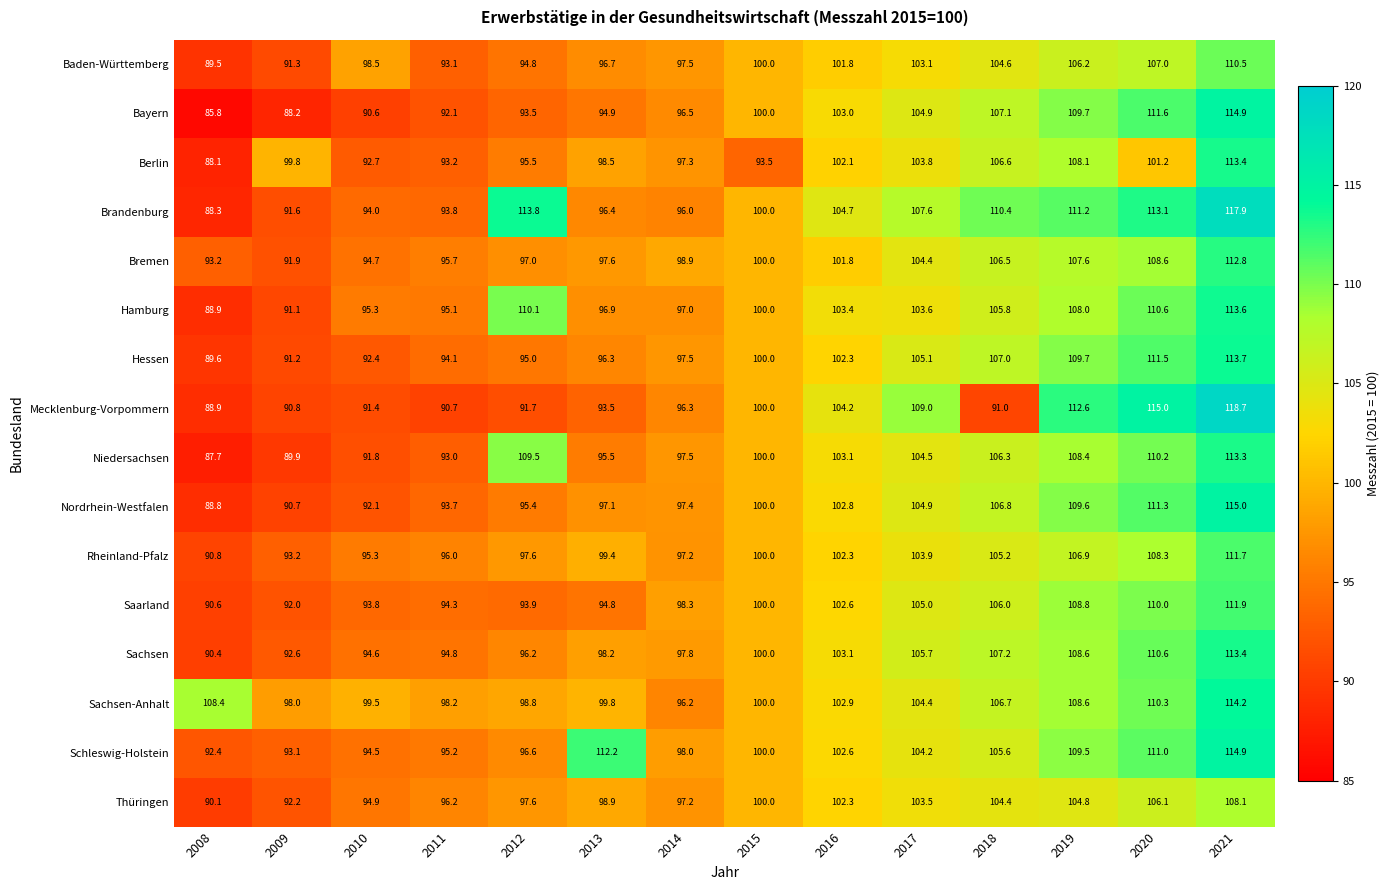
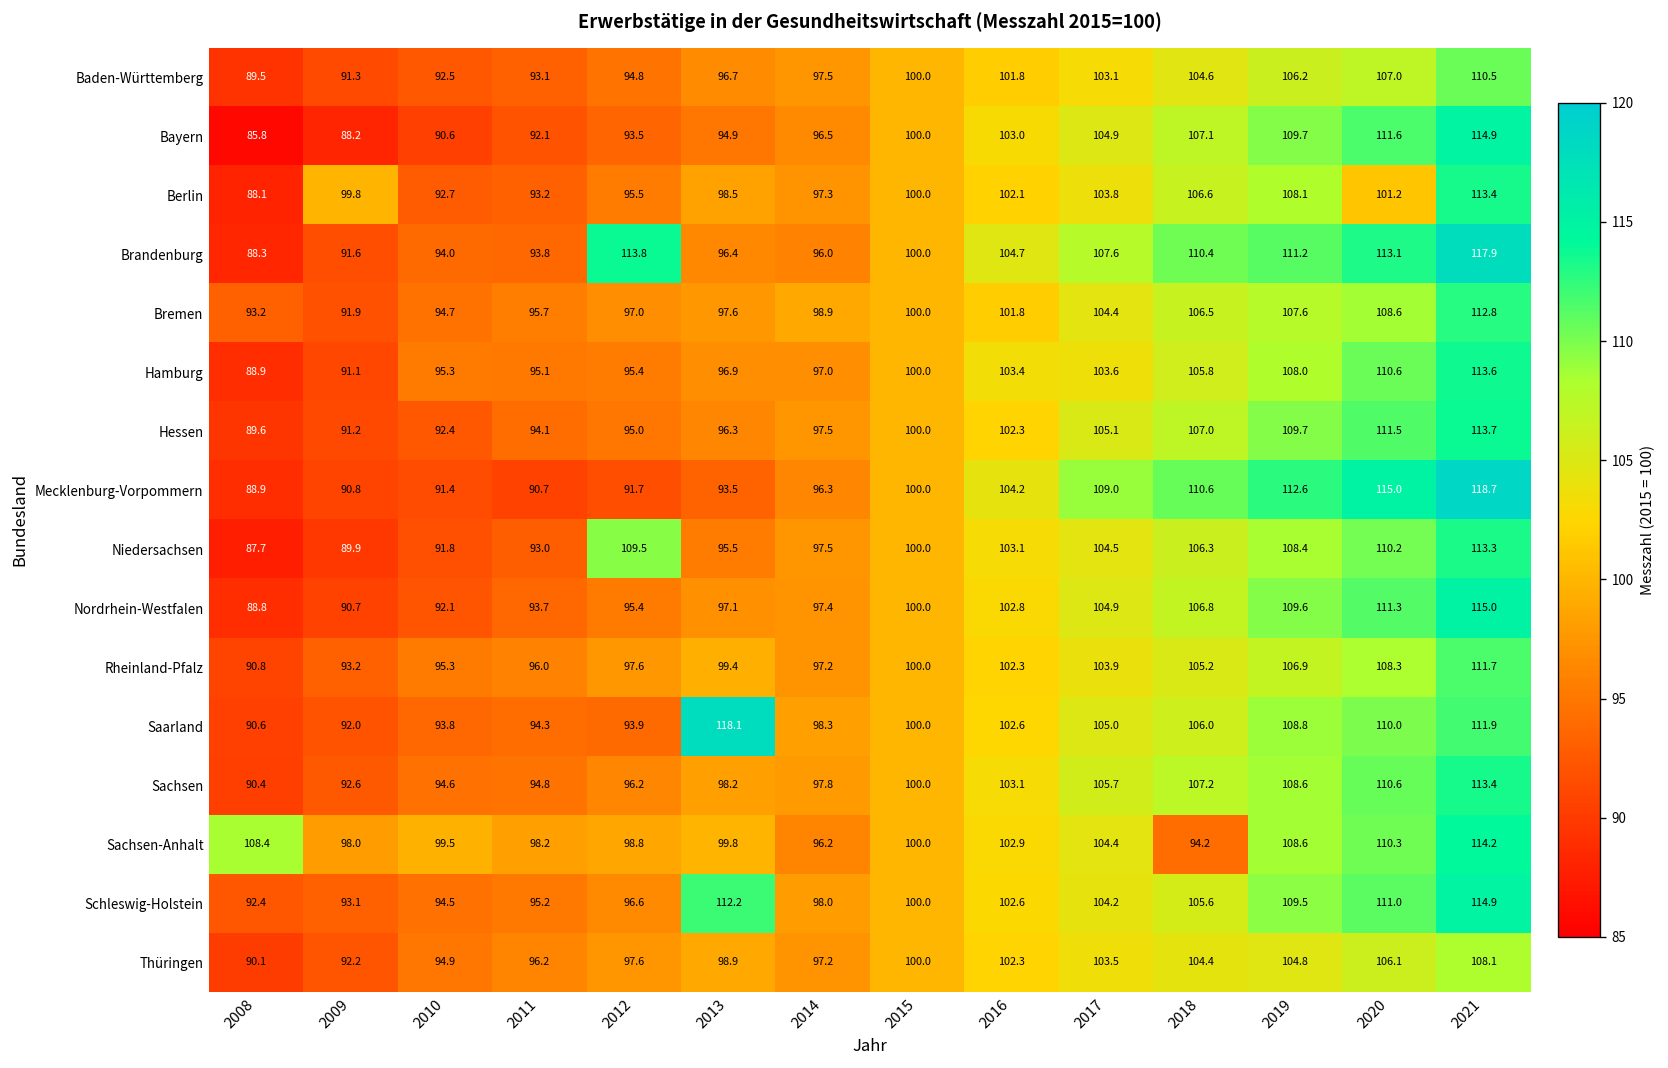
  {
    "Baden-Württemberg": {
      "2008": 89.5,
      "2009": 91.3,
-     "2010": 98.5,
+     "2010": 92.5,
      "2011": 93.1,
      "2012": 94.8,
      "2013": 96.7,
      "2014": 97.5,
      "2015": 100.0,
      "2016": 101.8,
      "2017": 103.1,
      "2018": 104.6,
      "2019": 106.2,
      "2020": 107.0,
      "2021": 110.5
    },
    "Berlin": {
      "2008": 88.1,
      "2009": 99.8,
      "2010": 92.7,
      "2011": 93.2,
      "2012": 95.5,
      "2013": 98.5,
      "2014": 97.3,
-     "2015": 93.5,
+     "2015": 100.0,
      "2016": 102.1,
      "2017": 103.8,
      "2018": 106.6,
      "2019": 108.1,
      "2020": 101.2,
      "2021": 113.4
    },
    "Hamburg": {
      "2008": 88.9,
      "2009": 91.1,
      "2010": 95.3,
      "2011": 95.1,
-     "2012": 110.1,
+     "2012": 95.4,
      "2013": 96.9,
      "2014": 97.0,
      "2015": 100.0,
      "2016": 103.4,
      "2017": 103.6,
      "2018": 105.8,
      "2019": 108.0,
      "2020": 110.6,
      "2021": 113.6
    },
    "Mecklenburg-Vorpommern": {
      "2008": 88.9,
      "2009": 90.8,
      "2010": 91.4,
      "2011": 90.7,
      "2012": 91.7,
      "2013": 93.5,
      "2014": 96.3,
      "2015": 100.0,
      "2016": 104.2,
      "2017": 109.0,
-     "2018": 91.0,
+     "2018": 110.6,
      "2019": 112.6,
      "2020": 115.0,
      "2021": 118.7
    },
    "Saarland": {
      "2008": 90.6,
      "2009": 92.0,
      "2010": 93.8,
      "2011": 94.3,
      "2012": 93.9,
-     "2013": 94.8,
+     "2013": 118.1,
      "2014": 98.3,
      "2015": 100.0,
      "2016": 102.6,
      "2017": 105.0,
      "2018": 106.0,
      "2019": 108.8,
      "2020": 110.0,
      "2021": 111.9
    },
    "Sachsen-Anhalt": {
      "2008": 108.4,
      "2009": 98.0,
      "2010": 99.5,
      "2011": 98.2,
      "2012": 98.8,
      "2013": 99.8,
      "2014": 96.2,
      "2015": 100.0,
      "2016": 102.9,
      "2017": 104.4,
-     "2018": 106.7,
+     "2018": 94.2,
      "2019": 108.6,
      "2020": 110.3,
      "2021": 114.2
    }
  }
